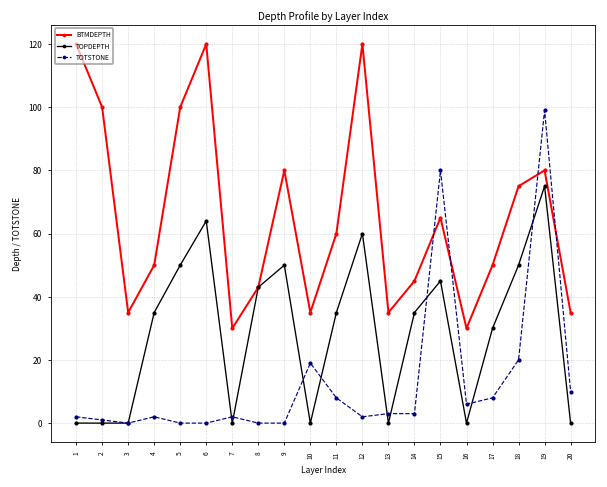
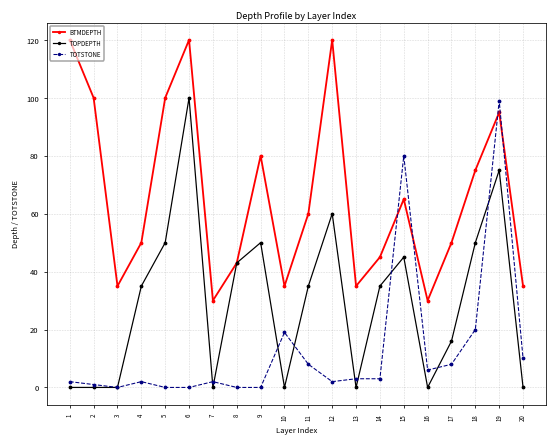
  {
    "BTMDEPTH": {
      "2": 100,
      "3": 35,
      "4": 50,
      "5": 100,
      "6": 120,
      "7": 30,
      "9": 80,
      "10": 35,
      "11": 60,
      "12": 120,
      "13": 35,
      "14": 45,
      "15": 65,
      "16": 30,
      "17": 50,
      "18": 75,
-     "19": 80,
+     "19": 95,
      "20": 35
    },
    "TOPDEPTH": {
      "1": 0,
      "2": 0,
      "4": 35,
      "5": 50,
-     "6": 64,
+     "6": 100,
      "7": 0,
      "9": 50,
      "10": 0,
      "11": 35,
      "12": 60,
      "13": 0,
      "14": 35,
      "15": 45,
      "16": 0,
-     "17": 30,
+     "17": 16,
      "18": 50,
      "19": 75,
      "20": 0
    },
    "TOTSTONE": {
      "1": 2,
      "2": 1,
      "4": 2,
      "5": 0,
      "6": 0,
      "7": 2,
      "8": 0,
      "9": 0,
      "10": 19,
      "11": 8,
      "12": 2,
      "13": 3,
      "14": 3,
      "15": 80,
      "16": 6,
      "17": 8,
      "18": 20,
      "19": 99,
      "20": 10
    }
  }
